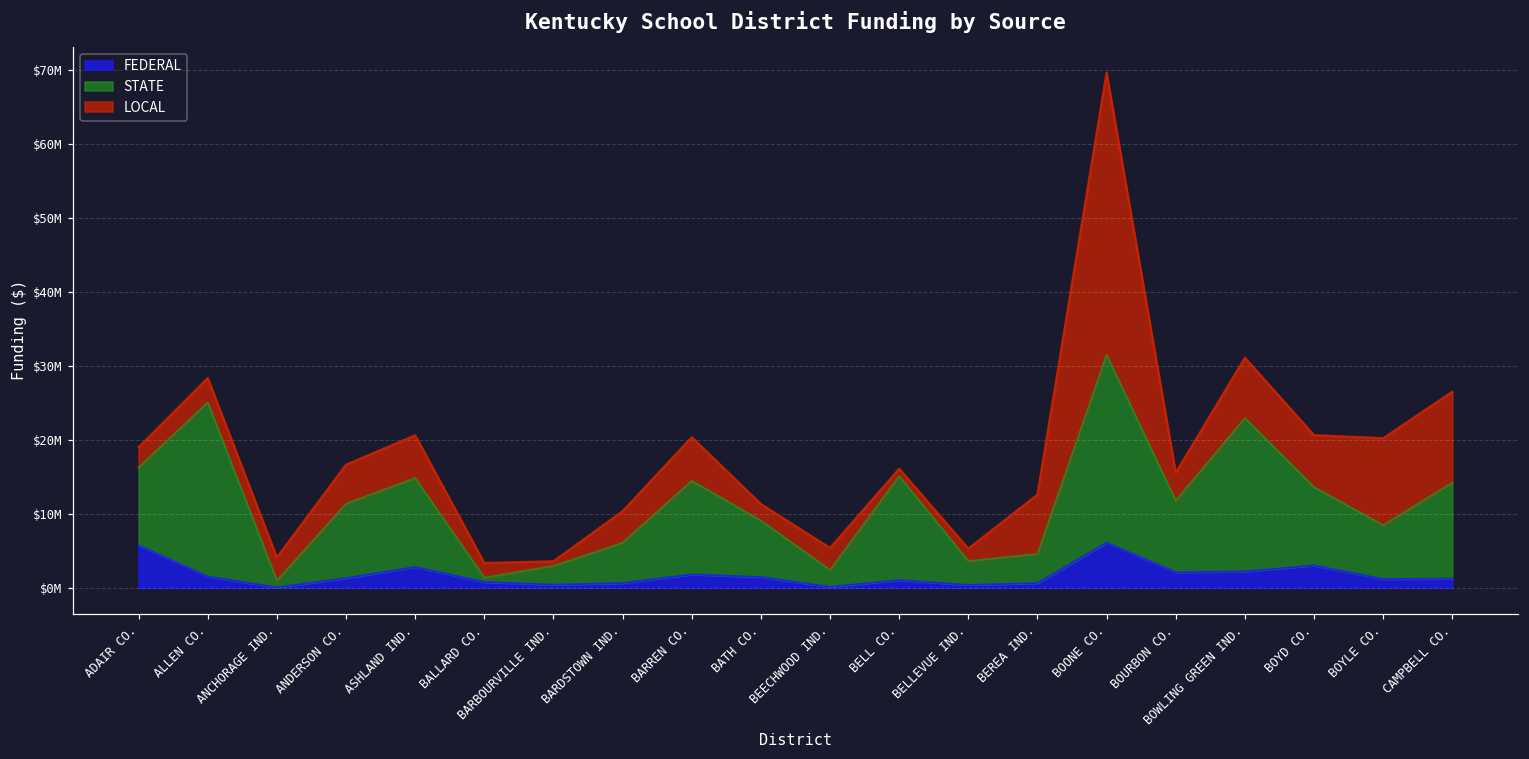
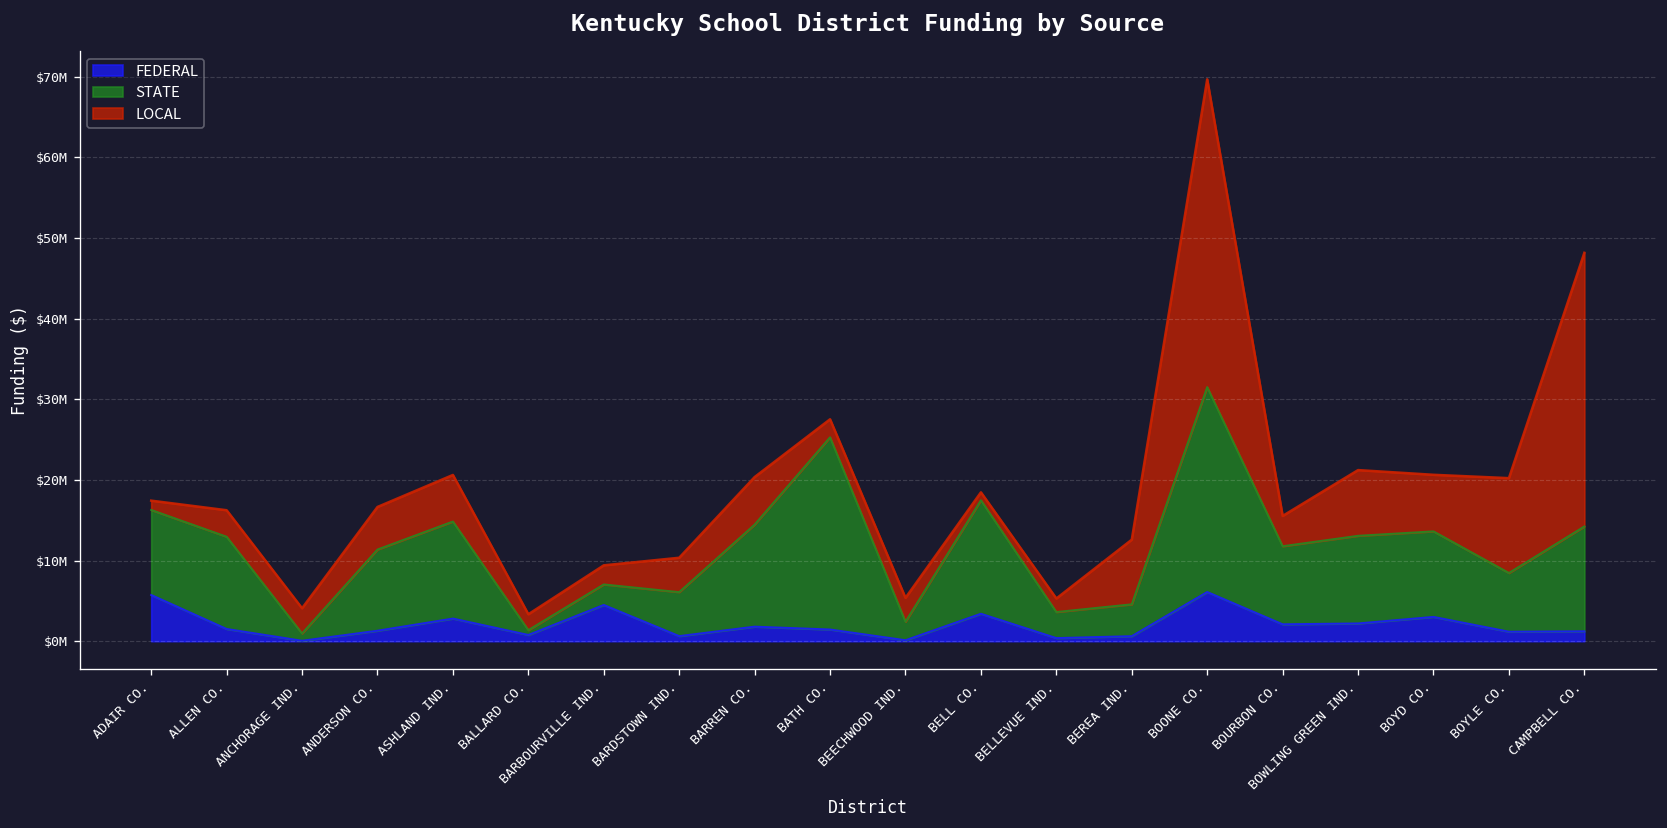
  {
    "FEDERAL": {
      "ADAIR CO.": "$6000000",
      "ALLEN CO.": "$2000000",
      "ANCHORAGE IND.": "$0",
      "ANDERSON CO.": "$1000000",
      "ASHLAND IND.": "$3000000",
      "BALLARD CO.": "$1000000",
-     "BARBOURVILLE IND.": "$0",
+     "BARBOURVILLE IND.": "$4000000",
      "BARDSTOWN IND.": "$1000000",
      "BARREN CO.": "$2000000",
      "BATH CO.": "$1000000",
      "BEECHWOOD IND.": "$0",
-     "BELL CO.": "$1000000",
+     "BELL CO.": "$3000000",
      "BELLEVUE IND.": "$0",
      "BEREA IND.": "$1000000",
      "BOONE CO.": "$6000000",
      "BOURBON CO.": "$2000000",
      "BOWLING GREEN IND.": "$2000000",
      "BOYD CO.": "$3000000",
      "BOYLE CO.": "$1000000",
      "CAMPBELL CO.": "$1000000"
    },
    "STATE": {
      "ADAIR CO.": "$11000000",
-     "ALLEN CO.": "$24000000",
+     "ALLEN CO.": "$11000000",
      "ANCHORAGE IND.": "$1000000",
      "ANDERSON CO.": "$10000000",
      "ASHLAND IND.": "$12000000",
      "BALLARD CO.": "$1000000",
      "BARBOURVILLE IND.": "$3000000",
      "BARDSTOWN IND.": "$5000000",
      "BARREN CO.": "$13000000",
-     "BATH CO.": "$8000000",
+     "BATH CO.": "$24000000",
      "BEECHWOOD IND.": "$2000000",
      "BELL CO.": "$14000000",
      "BELLEVUE IND.": "$3000000",
      "BEREA IND.": "$4000000",
      "BOONE CO.": "$25000000",
      "BOURBON CO.": "$10000000",
-     "BOWLING GREEN IND.": "$21000000",
+     "BOWLING GREEN IND.": "$11000000",
      "BOYD CO.": "$11000000",
      "BOYLE CO.": "$7000000",
      "CAMPBELL CO.": "$13000000"
    },
    "LOCAL": {
-     "ADAIR CO.": "$3000000",
+     "ADAIR CO.": "$1000000",
      "ALLEN CO.": "$3000000",
      "ANCHORAGE IND.": "$3000000",
      "ANDERSON CO.": "$5000000",
      "ASHLAND IND.": "$6000000",
      "BALLARD CO.": "$2000000",
-     "BARBOURVILLE IND.": "$1000000",
+     "BARBOURVILLE IND.": "$2000000",
      "BARDSTOWN IND.": "$4000000",
      "BARREN CO.": "$6000000",
      "BATH CO.": "$2000000",
      "BEECHWOOD IND.": "$3000000",
      "BELL CO.": "$1000000",
      "BELLEVUE IND.": "$2000000",
      "BEREA IND.": "$8000000",
      "BOONE CO.": "$38000000",
      "BOURBON CO.": "$4000000",
      "BOWLING GREEN IND.": "$8000000",
      "BOYD CO.": "$7000000",
      "BOYLE CO.": "$12000000",
-     "CAMPBELL CO.": "$12000000"
+     "CAMPBELL CO.": "$34000000"
    }
  }
